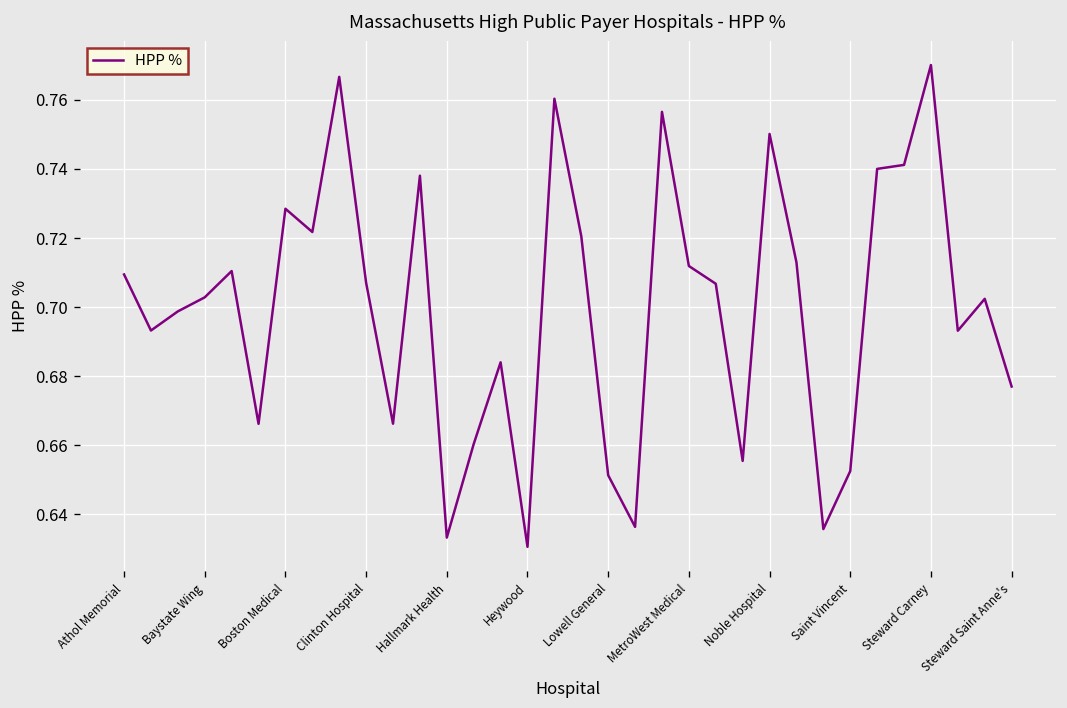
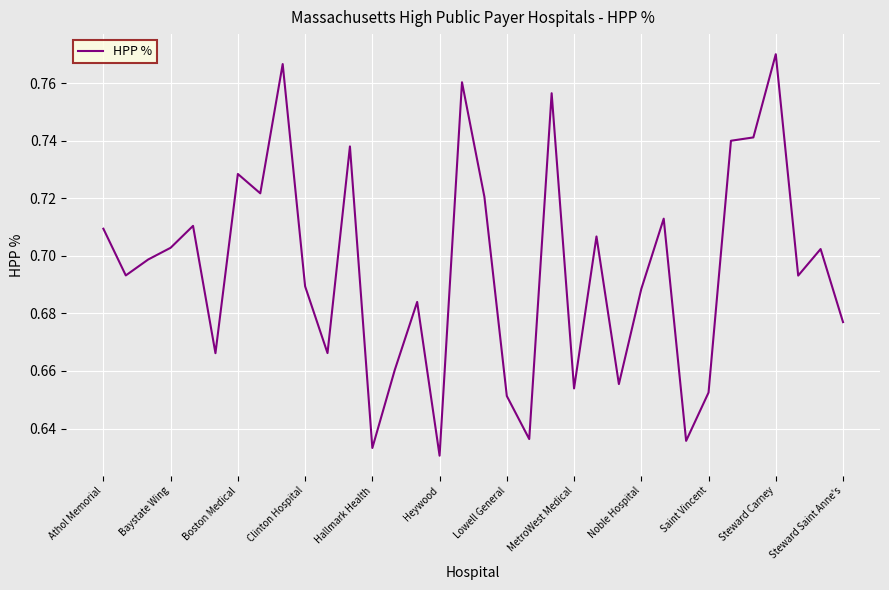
  {
    "Athol Memorial": 0.709,
    "Baystate Wing": 0.703,
    "Boston Medical": 0.728,
-   "Clinton Hospital": 0.707,
+   "Clinton Hospital": 0.689,
    "Hallmark Health": 0.633,
    "Heywood": 0.631,
    "Lowell General": 0.651,
-   "MetroWest Medical": 0.712,
-   "Noble Hospital": 0.750,
+   "MetroWest Medical": 0.654,
+   "Noble Hospital": 0.689,
    "Saint Vincent": 0.652,
    "Steward Carney": 0.770,
    "Steward Saint Anne's": 0.677
  }
